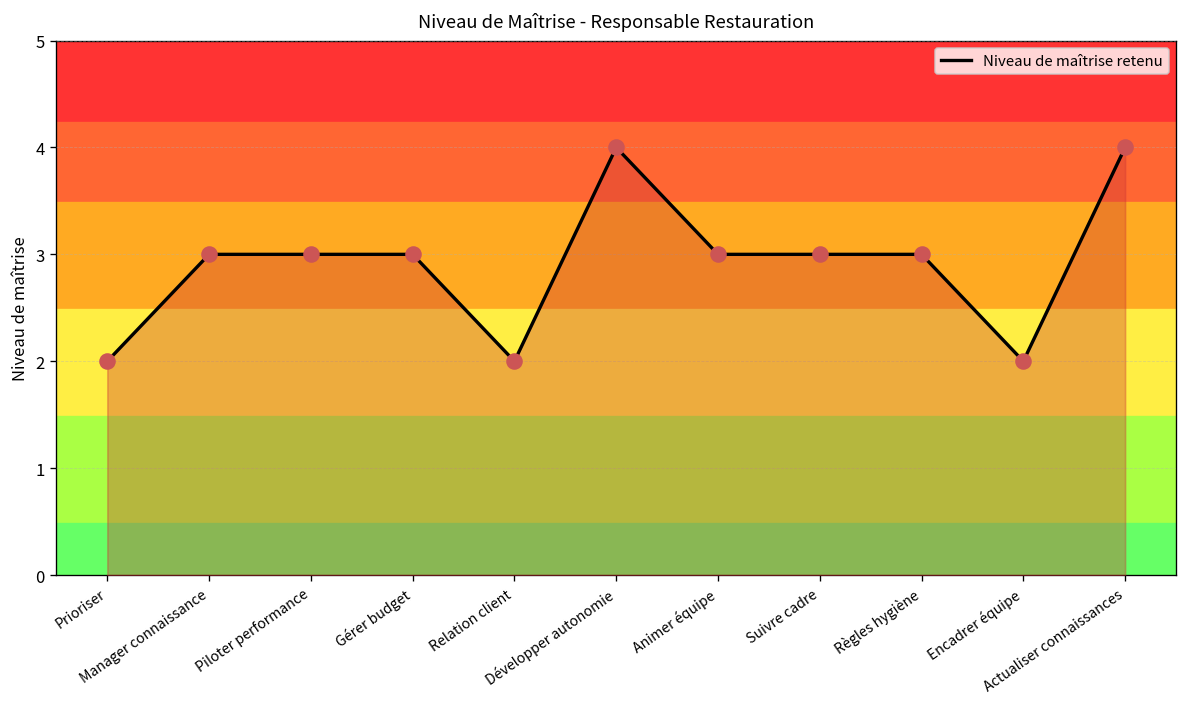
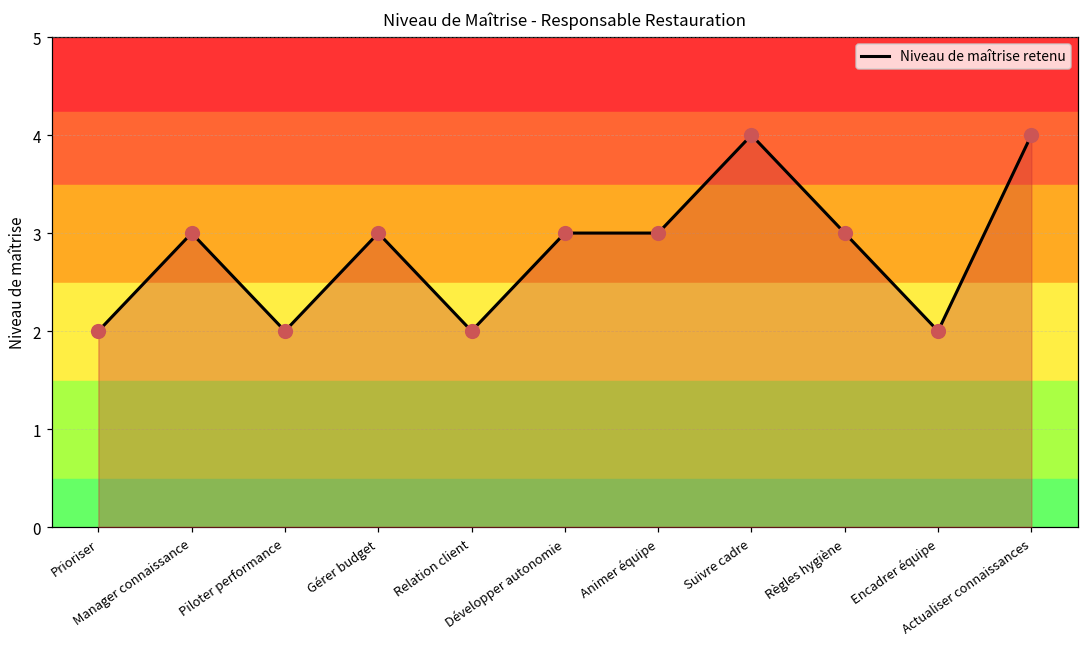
  {
    "Niveau de maîtrise retenu": {
      "Prioriser": 2,
      "Manager connaissance": 3,
-     "Piloter performance": 3,
+     "Piloter performance": 2,
      "Gérer budget": 3,
      "Relation client": 2,
-     "Développer autonomie": 4,
+     "Développer autonomie": 3,
      "Animer équipe": 3,
-     "Suivre cadre": 3,
+     "Suivre cadre": 4,
      "Règles hygiène": 3,
      "Encadrer équipe": 2,
      "Actualiser connaissances": 4
    }
  }
